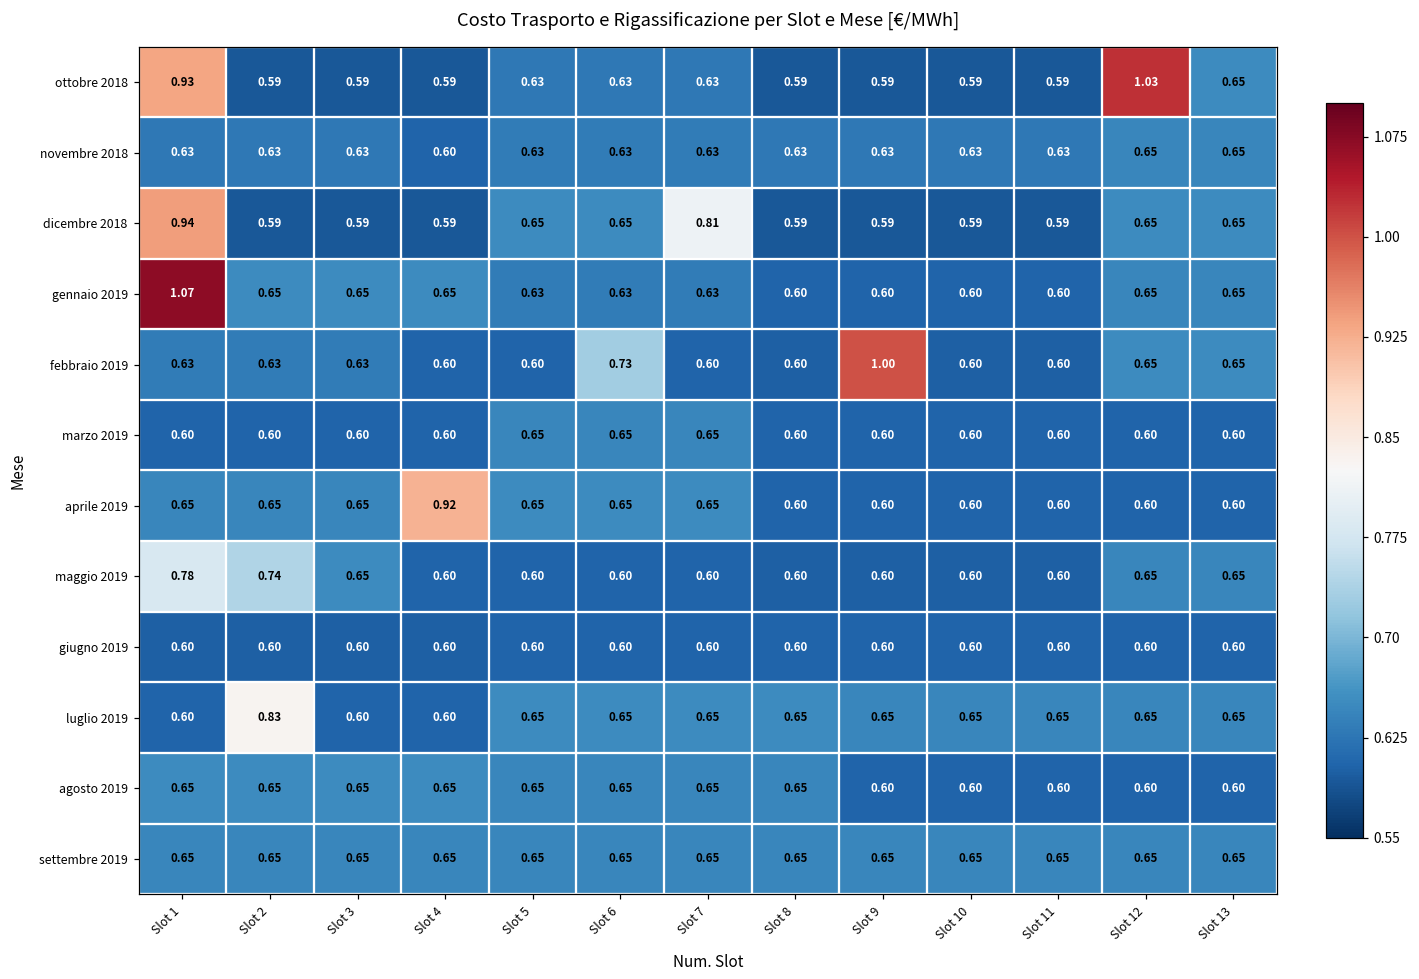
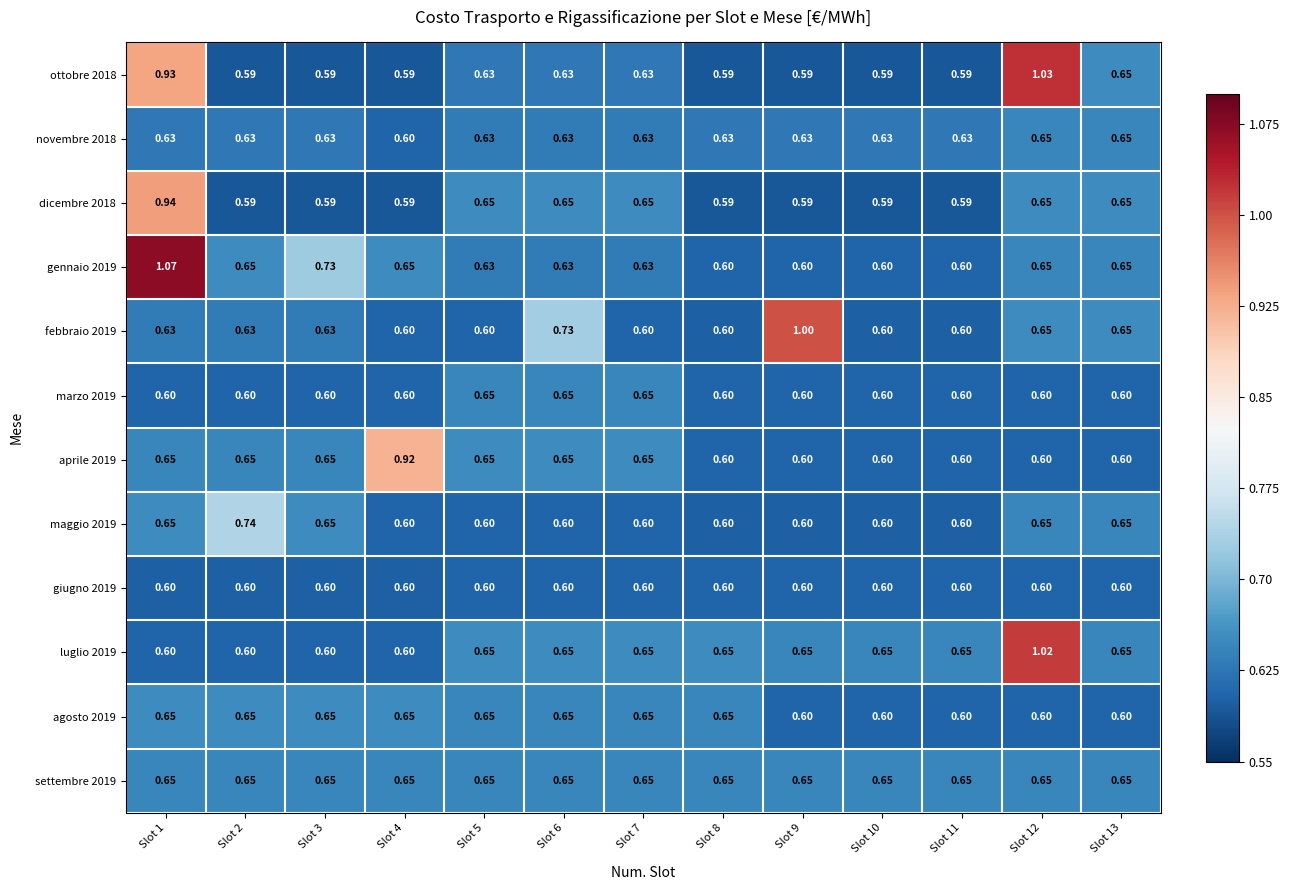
  {
    "ottobre 2018": {
      "Slot 1": 0.93,
      "Slot 2": 0.59,
      "Slot 3": 0.59,
      "Slot 4": 0.59,
      "Slot 5": 0.63,
      "Slot 6": 0.63,
      "Slot 7": 0.63,
      "Slot 8": 0.59,
      "Slot 9": 0.59,
      "Slot 10": 0.59,
      "Slot 11": 0.59,
      "Slot 12": 1.03,
      "Slot 13": 0.65
    },
    "novembre 2018": {
      "Slot 1": 0.63,
      "Slot 2": 0.63,
      "Slot 3": 0.63,
      "Slot 4": 0.60,
      "Slot 5": 0.63,
      "Slot 6": 0.63,
      "Slot 7": 0.63,
      "Slot 8": 0.63,
      "Slot 9": 0.63,
      "Slot 10": 0.63,
      "Slot 11": 0.63,
      "Slot 12": 0.65,
      "Slot 13": 0.65
    },
    "dicembre 2018": {
      "Slot 1": 0.94,
      "Slot 2": 0.59,
      "Slot 3": 0.59,
      "Slot 4": 0.59,
      "Slot 5": 0.65,
      "Slot 6": 0.65,
-     "Slot 7": 0.81,
+     "Slot 7": 0.65,
      "Slot 8": 0.59,
      "Slot 9": 0.59,
      "Slot 10": 0.59,
      "Slot 11": 0.59,
      "Slot 12": 0.65,
      "Slot 13": 0.65
    },
    "gennaio 2019": {
      "Slot 1": 1.07,
      "Slot 2": 0.65,
-     "Slot 3": 0.65,
+     "Slot 3": 0.73,
      "Slot 4": 0.65,
      "Slot 5": 0.63,
      "Slot 6": 0.63,
      "Slot 7": 0.63,
      "Slot 8": 0.60,
      "Slot 9": 0.60,
      "Slot 10": 0.60,
      "Slot 11": 0.60,
      "Slot 12": 0.65,
      "Slot 13": 0.65
    },
    "febbraio 2019": {
      "Slot 1": 0.63,
      "Slot 2": 0.63,
      "Slot 3": 0.63,
      "Slot 4": 0.60,
      "Slot 5": 0.60,
      "Slot 6": 0.73,
      "Slot 7": 0.60,
      "Slot 8": 0.60,
      "Slot 9": 1.00,
      "Slot 10": 0.60,
      "Slot 11": 0.60,
      "Slot 12": 0.65,
      "Slot 13": 0.65
    },
    "marzo 2019": {
      "Slot 1": 0.60,
      "Slot 2": 0.60,
      "Slot 3": 0.60,
      "Slot 4": 0.60,
      "Slot 5": 0.65,
      "Slot 6": 0.65,
      "Slot 7": 0.65,
      "Slot 8": 0.60,
      "Slot 9": 0.60,
      "Slot 10": 0.60,
      "Slot 11": 0.60,
      "Slot 12": 0.60,
      "Slot 13": 0.60
    },
    "aprile 2019": {
      "Slot 1": 0.65,
      "Slot 2": 0.65,
      "Slot 3": 0.65,
      "Slot 4": 0.92,
      "Slot 5": 0.65,
      "Slot 6": 0.65,
      "Slot 7": 0.65,
      "Slot 8": 0.60,
      "Slot 9": 0.60,
      "Slot 10": 0.60,
      "Slot 11": 0.60,
      "Slot 12": 0.60,
      "Slot 13": 0.60
    },
    "maggio 2019": {
-     "Slot 1": 0.78,
+     "Slot 1": 0.65,
      "Slot 2": 0.74,
      "Slot 3": 0.65,
      "Slot 4": 0.60,
      "Slot 5": 0.60,
      "Slot 6": 0.60,
      "Slot 7": 0.60,
      "Slot 8": 0.60,
      "Slot 9": 0.60,
      "Slot 10": 0.60,
      "Slot 11": 0.60,
      "Slot 12": 0.65,
      "Slot 13": 0.65
    },
    "giugno 2019": {
      "Slot 1": 0.60,
      "Slot 2": 0.60,
      "Slot 3": 0.60,
      "Slot 4": 0.60,
      "Slot 5": 0.60,
      "Slot 6": 0.60,
      "Slot 7": 0.60,
      "Slot 8": 0.60,
      "Slot 9": 0.60,
      "Slot 10": 0.60,
      "Slot 11": 0.60,
      "Slot 12": 0.60,
      "Slot 13": 0.60
    },
    "luglio 2019": {
      "Slot 1": 0.60,
-     "Slot 2": 0.83,
+     "Slot 2": 0.60,
      "Slot 3": 0.60,
      "Slot 4": 0.60,
      "Slot 5": 0.65,
      "Slot 6": 0.65,
      "Slot 7": 0.65,
      "Slot 8": 0.65,
      "Slot 9": 0.65,
      "Slot 10": 0.65,
      "Slot 11": 0.65,
-     "Slot 12": 0.65,
+     "Slot 12": 1.02,
      "Slot 13": 0.65
    },
    "agosto 2019": {
      "Slot 1": 0.65,
      "Slot 2": 0.65,
      "Slot 3": 0.65,
      "Slot 4": 0.65,
      "Slot 5": 0.65,
      "Slot 6": 0.65,
      "Slot 7": 0.65,
      "Slot 8": 0.65,
      "Slot 9": 0.60,
      "Slot 10": 0.60,
      "Slot 11": 0.60,
      "Slot 12": 0.60,
      "Slot 13": 0.60
    },
    "settembre 2019": {
      "Slot 1": 0.65,
      "Slot 2": 0.65,
      "Slot 3": 0.65,
      "Slot 4": 0.65,
      "Slot 5": 0.65,
      "Slot 6": 0.65,
      "Slot 7": 0.65,
      "Slot 8": 0.65,
      "Slot 9": 0.65,
      "Slot 10": 0.65,
      "Slot 11": 0.65,
      "Slot 12": 0.65,
      "Slot 13": 0.65
    }
  }
